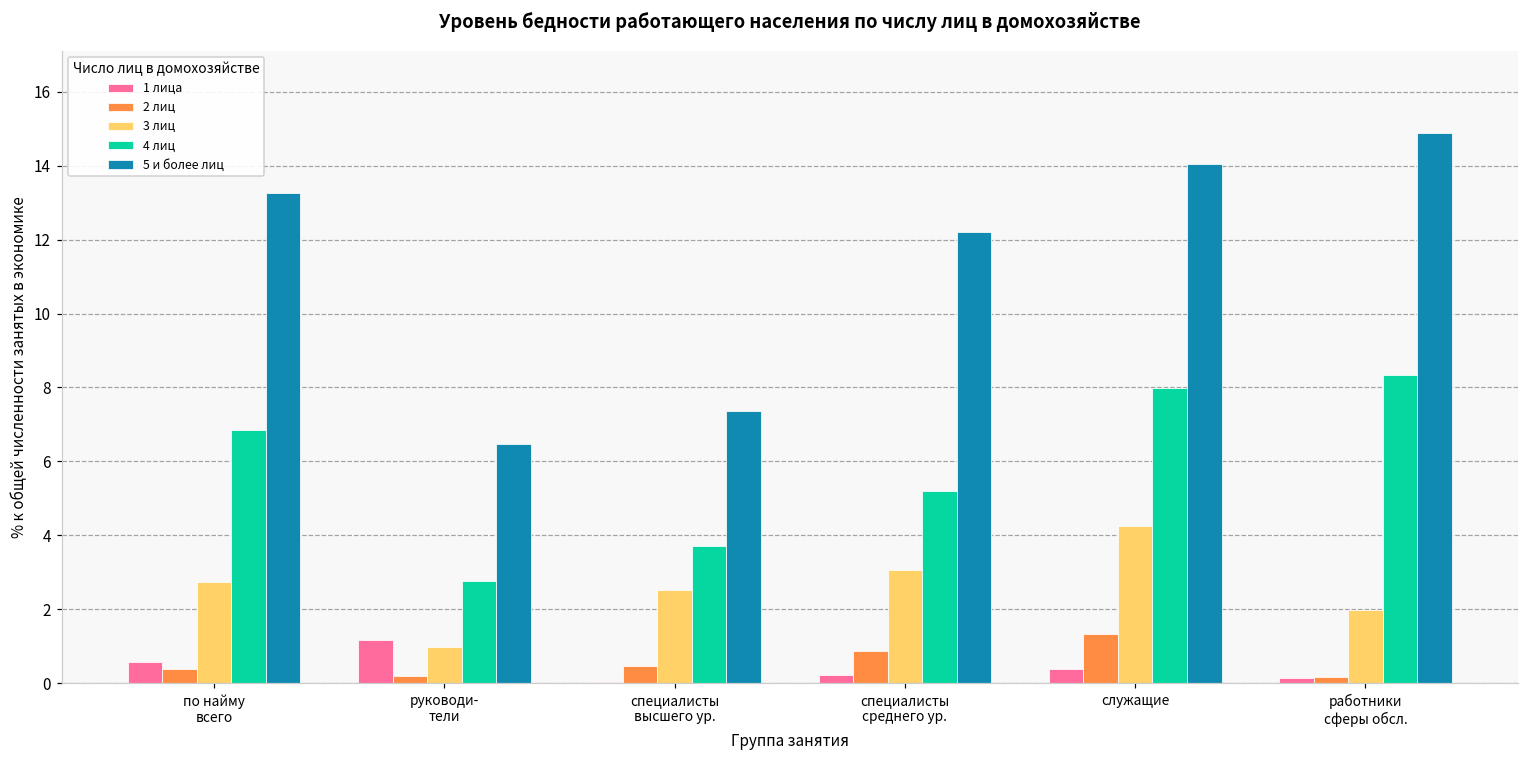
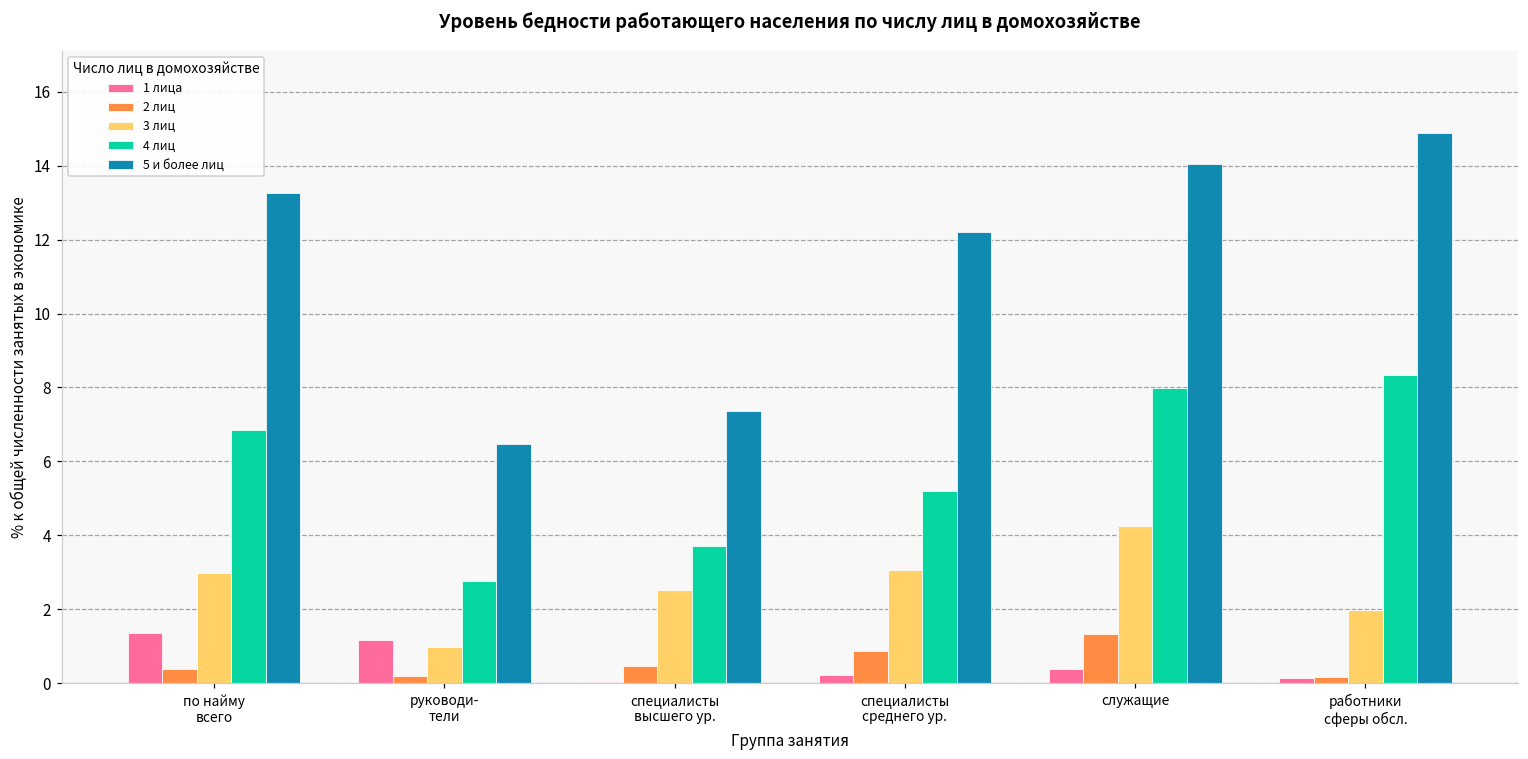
  {
    "1 лица": {
-     "по найму всего": 0.6,
+     "по найму всего": 1.4,
      "руководи- тели": 1.2,
      "специалисты среднего ур.": 0.2,
      "служащие": 0.4,
      "работники сферы обсл.": 0.1
    },
    "2 лиц": {
      "по найму всего": 0.4,
      "руководи- тели": 0.2,
      "специалисты высшего ур.": 0.5,
      "специалисты среднего ур.": 0.9,
      "служащие": 1.3,
      "работники сферы обсл.": 0.2
    },
    "3 лиц": {
-     "по найму всего": 2.7,
+     "по найму всего": 3.0,
      "руководи- тели": 1.0,
      "специалисты высшего ур.": 2.5,
      "специалисты среднего ур.": 3.1,
      "служащие": 4.2,
      "работники сферы обсл.": 2.0
    },
    "4 лиц": {
      "по найму всего": 6.9,
      "руководи- тели": 2.8,
      "специалисты высшего ур.": 3.7,
      "специалисты среднего ур.": 5.2,
      "служащие": 8.0,
      "работники сферы обсл.": 8.3
    },
    "5 и более лиц": {
      "по найму всего": 13.3,
      "руководи- тели": 6.5,
      "специалисты высшего ур.": 7.4,
      "специалисты среднего ур.": 12.2,
      "служащие": 14.0,
      "работники сферы обсл.": 14.9
    }
  }
